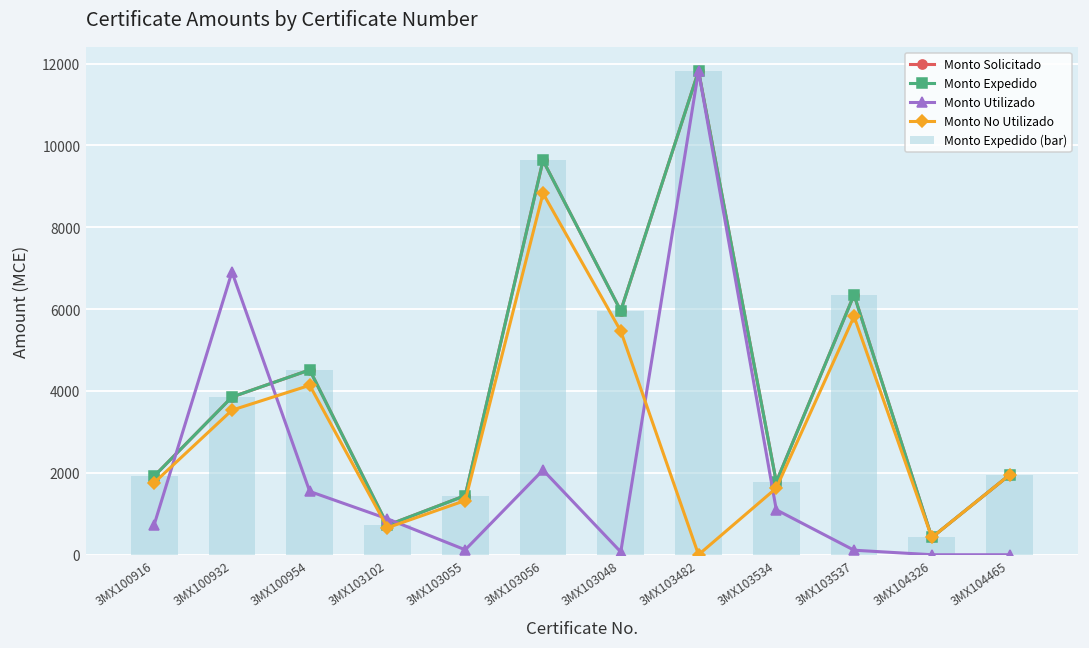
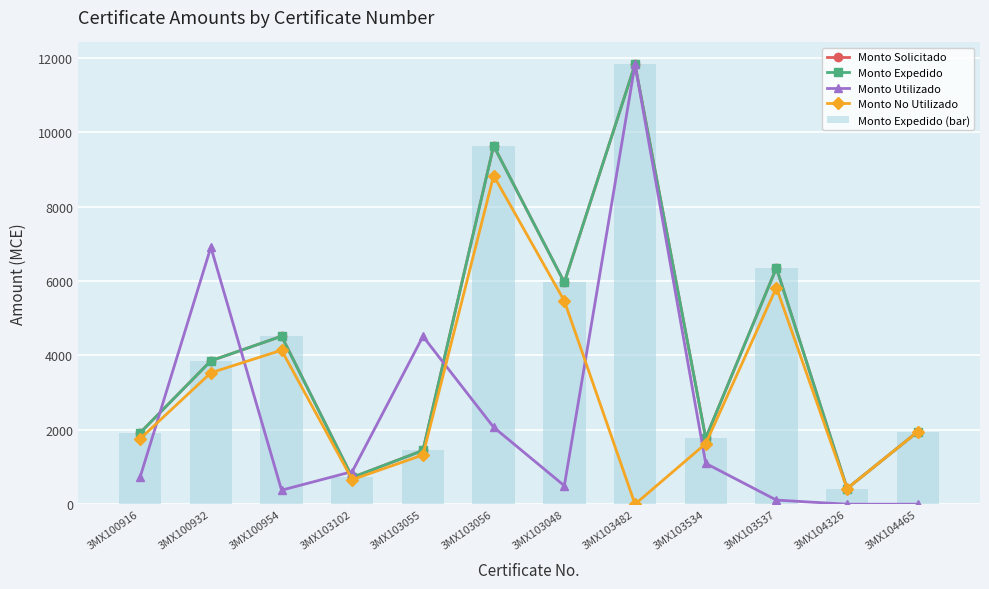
  {
    "Monto Expedido (bar)": {
      "3MX100916": 1900,
      "3MX100932": 3900,
      "3MX100954": 4500,
      "3MX103102": 700,
      "3MX103055": 1400,
      "3MX103056": 9600,
      "3MX103048": 6000,
      "3MX103482": 11800,
      "3MX103534": 1800,
      "3MX103537": 6400,
      "3MX104326": 400,
      "3MX104465": 2000
    },
    "Monto Utilizado": {
      "3MX100916": 700,
      "3MX100932": 6900,
-     "3MX100954": 1500,
+     "3MX100954": 400,
      "3MX103102": 900,
-     "3MX103055": 100,
+     "3MX103055": 4500,
      "3MX103056": 2100,
-     "3MX103048": 100,
+     "3MX103048": 500,
      "3MX103534": 1100,
      "3MX103537": 100,
      "3MX104326": 0,
      "3MX104465": 0
    },
    "Monto No Utilizado": {
      "3MX100916": 1800,
      "3MX100932": 3500,
      "3MX100954": 4100,
      "3MX103055": 1300,
      "3MX103056": 8800,
      "3MX103048": 5500,
      "3MX103482": 0,
      "3MX103534": 1600,
      "3MX103537": 5800
    }
  }
